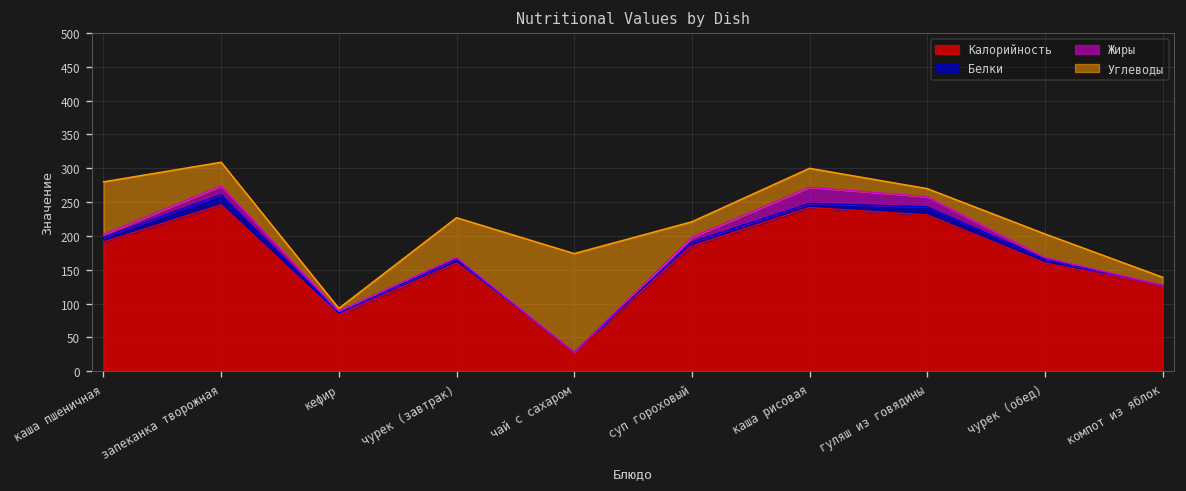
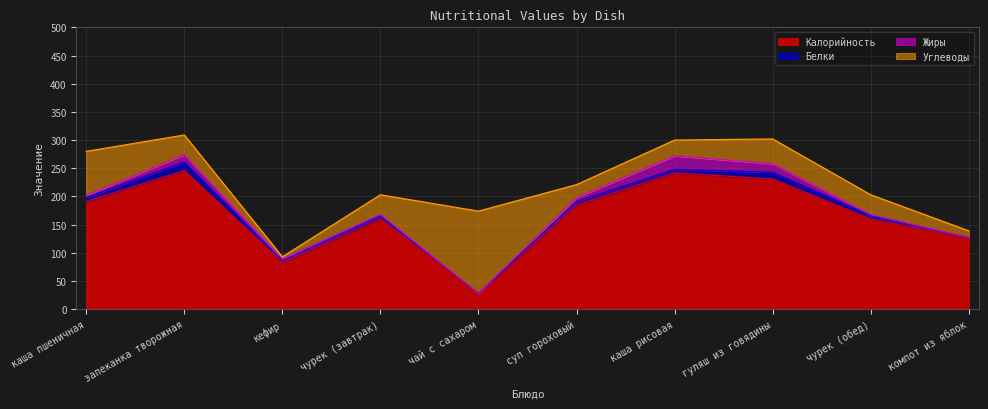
  {
    "Калорийность": {
      "каша пшеничная": 190,
      "запеканка творожная": 250,
      "чурек (завтрак)": 160,
      "суп гороховый": 190,
      "каша рисовая": 240,
      "гуляш из говядины": 230,
      "чурек (обед)": 160
    },
    "Белки": {
      "запеканка творожная": 20,
      "суп гороховый": 10,
      "каша рисовая": 10,
      "гуляш из говядины": 10
    },
    "Жиры": {
      "запеканка творожная": 10,
      "суп гороховый": 10,
      "каша рисовая": 20,
      "гуляш из говядины": 20
    },
    "Углеводы": {
      "каша пшеничная": 80,
      "запеканка творожная": 40,
-     "чурек (завтрак)": 60,
+     "чурек (завтрак)": 40,
      "чай с сахаром": 150,
      "суп гороховый": 20,
      "каша рисовая": 30,
-     "гуляш из говядины": 10,
+     "гуляш из говядины": 40,
      "чурек (обед)": 40,
      "компот из яблок": 10
    }
  }
